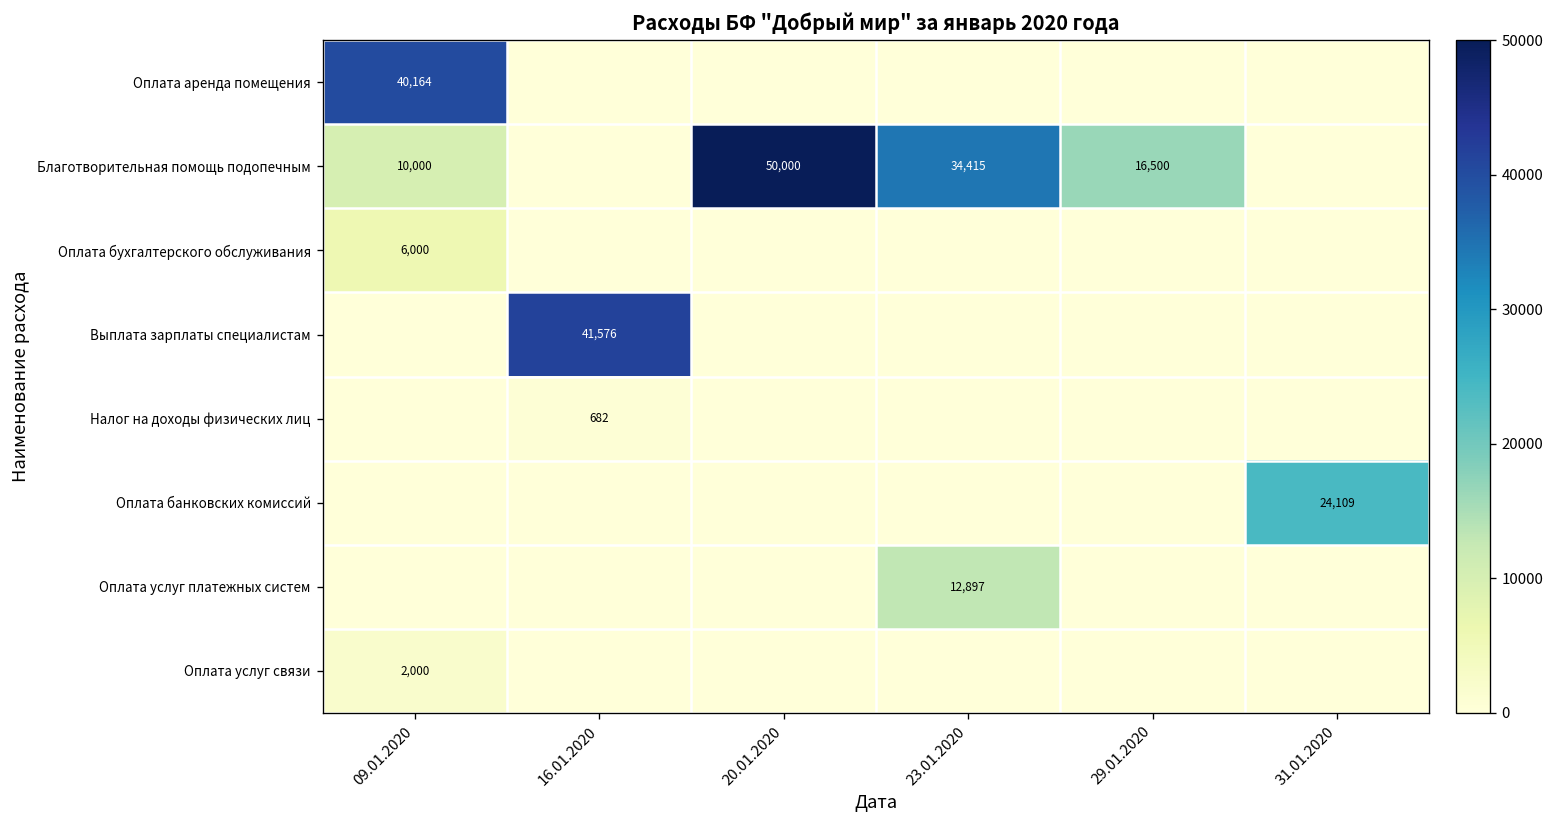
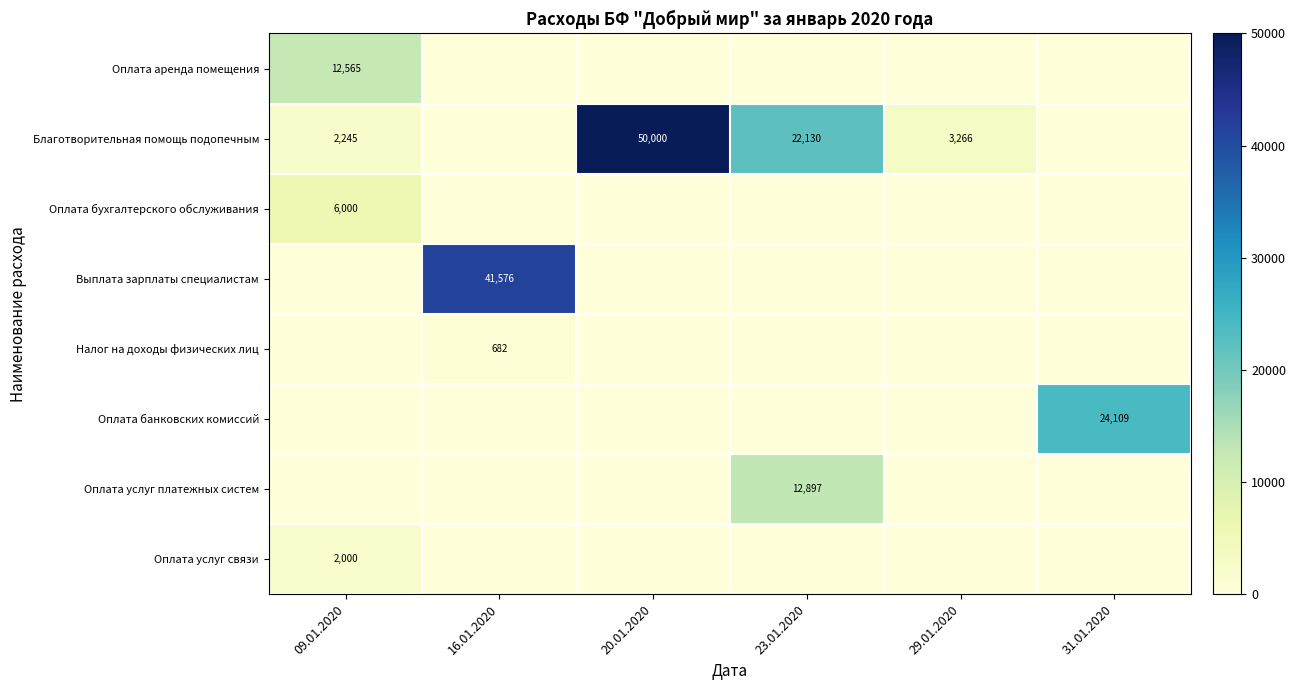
  {
    "Оплата аренда помещения": {
-     "09.01.2020": "40,164"
+     "09.01.2020": "12,565"
    },
    "Благотворительная помощь подопечным": {
-     "09.01.2020": "10,000",
+     "09.01.2020": "2,245",
      "20.01.2020": "50,000",
-     "23.01.2020": "34,415",
-     "29.01.2020": "16,500"
+     "23.01.2020": "22,130",
+     "29.01.2020": "3,266"
    },
    "Оплата бухгалтерского обслуживания": {
      "09.01.2020": "6,000"
    },
    "Выплата зарплаты специалистам": {
      "16.01.2020": "41,576"
    },
    "Налог на доходы физических лиц": {
      "16.01.2020": "682"
    },
    "Оплата банковских комиссий": {
      "31.01.2020": "24,109"
    },
    "Оплата услуг платежных систем": {
      "23.01.2020": "12,897"
    },
    "Оплата услуг связи": {
      "09.01.2020": "2,000"
    }
  }
